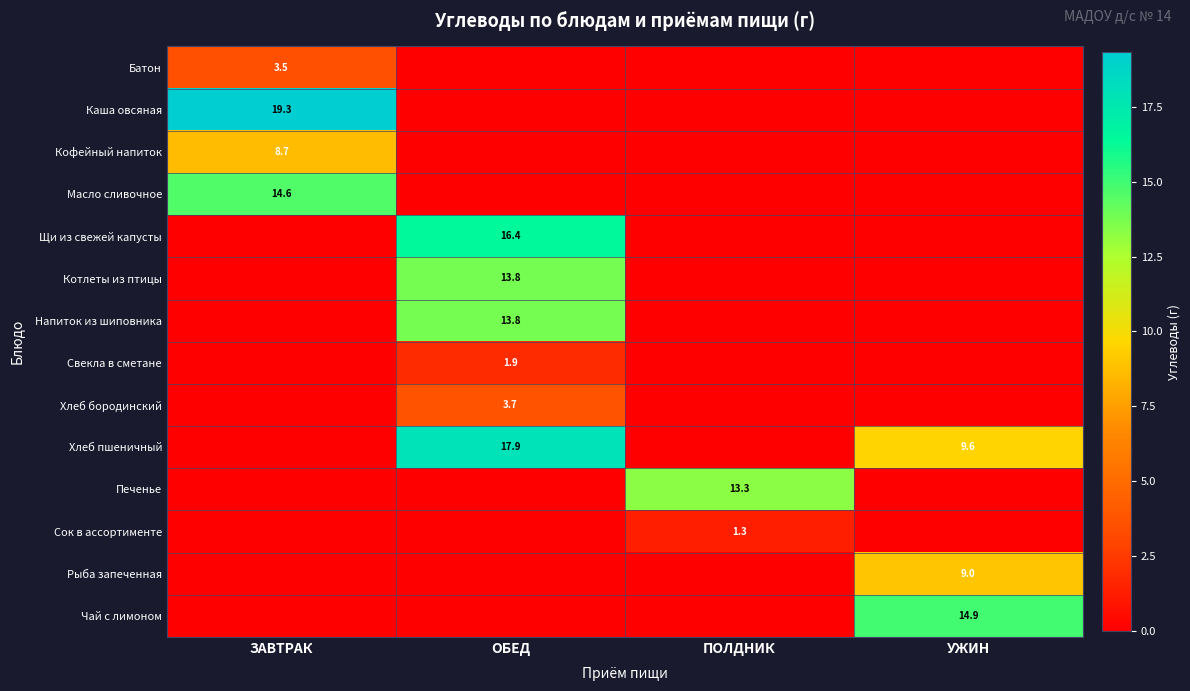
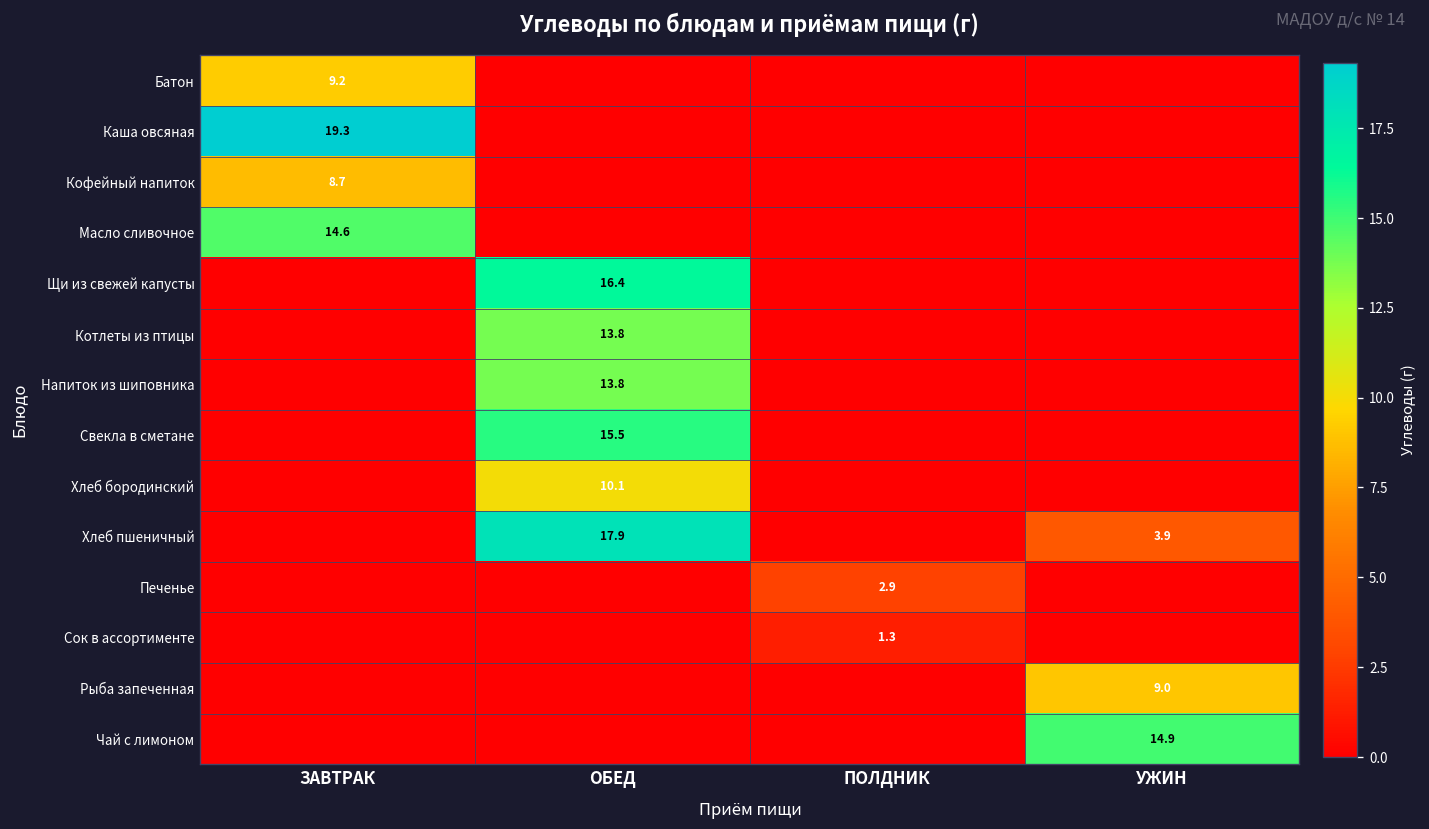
  {
    "Батон": {
-     "ЗАВТРАК": 3.5
+     "ЗАВТРАК": 9.2
    },
    "Каша овсяная": {
      "ЗАВТРАК": 19.3
    },
    "Кофейный напиток": {
      "ЗАВТРАК": 8.7
    },
    "Масло сливочное": {
      "ЗАВТРАК": 14.6
    },
    "Щи из свежей капусты": {
      "ОБЕД": 16.4
    },
    "Котлеты из птицы": {
      "ОБЕД": 13.8
    },
    "Напиток из шиповника": {
      "ОБЕД": 13.8
    },
    "Свекла в сметане": {
-     "ОБЕД": 1.9
+     "ОБЕД": 15.5
    },
    "Хлеб бородинский": {
-     "ОБЕД": 3.7
+     "ОБЕД": 10.1
    },
    "Хлеб пшеничный": {
      "ОБЕД": 17.9,
-     "УЖИН": 9.6
+     "УЖИН": 3.9
    },
    "Печенье": {
-     "ПОЛДНИК": 13.3
+     "ПОЛДНИК": 2.9
    },
    "Сок в ассортименте": {
      "ПОЛДНИК": 1.3
    },
    "Рыба запеченная": {
      "УЖИН": 9.0
    },
    "Чай с лимоном": {
      "УЖИН": 14.9
    }
  }
